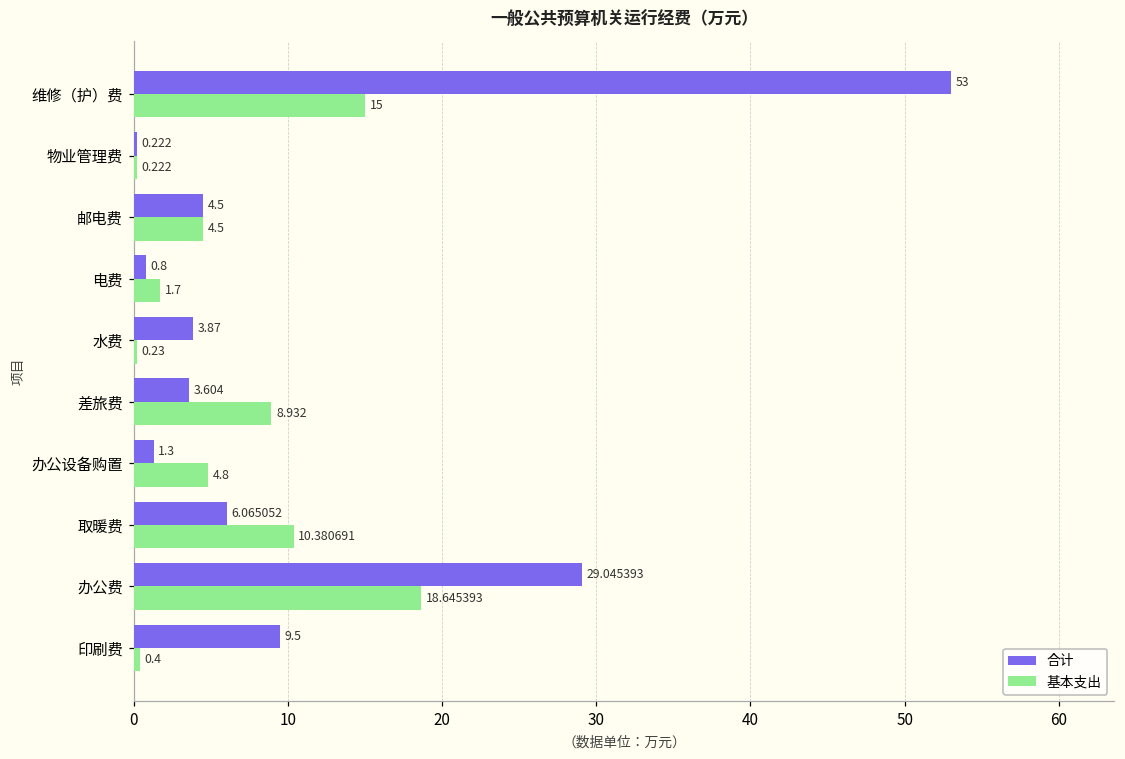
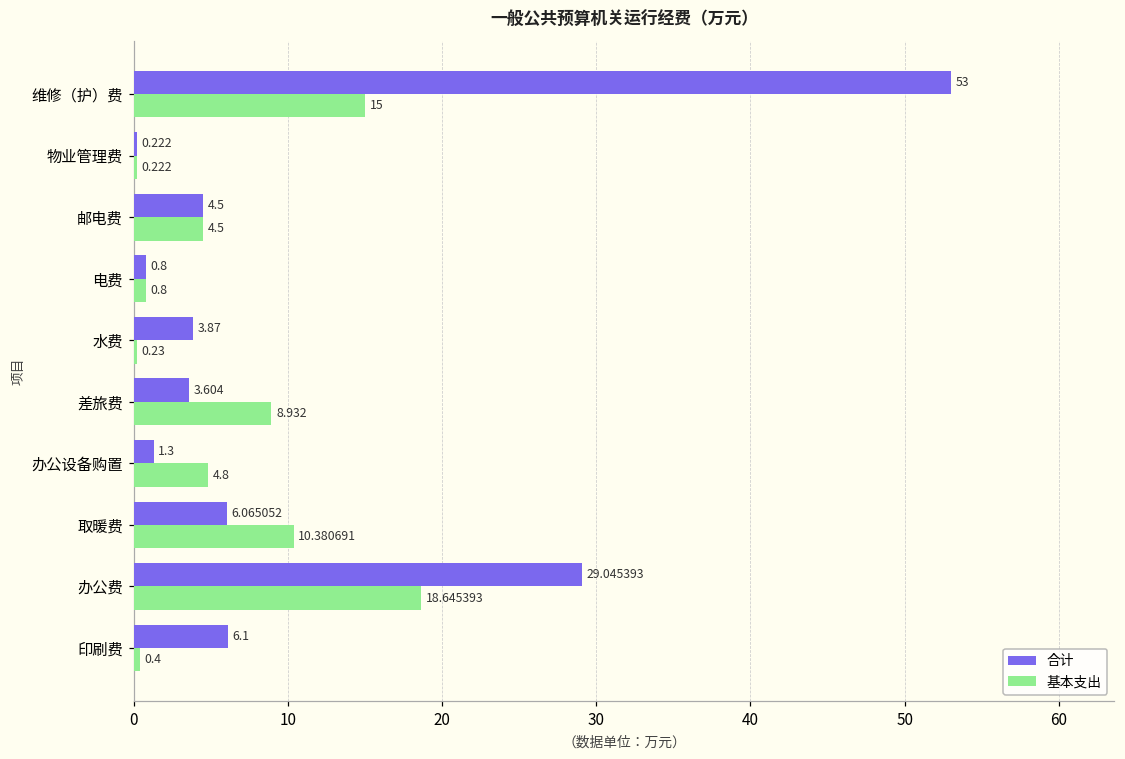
  {
    "合计": {
      "维修（护）费": 53,
      "物业管理费": 0.222,
      "邮电费": 4.5,
      "电费": 0.8,
      "水费": 3.87,
      "差旅费": 3.604,
      "办公设备购置": 1.3,
      "取暖费": 6.065052,
      "办公费": 29.045393,
-     "印刷费": 9.5
+     "印刷费": 6.1
    },
    "基本支出": {
      "维修（护）费": 15,
      "物业管理费": 0.222,
      "邮电费": 4.5,
-     "电费": 1.7,
+     "电费": 0.8,
      "水费": 0.23,
      "差旅费": 8.932,
      "办公设备购置": 4.8,
      "取暖费": 10.380691,
      "办公费": 18.645393,
      "印刷费": 0.4
    }
  }
